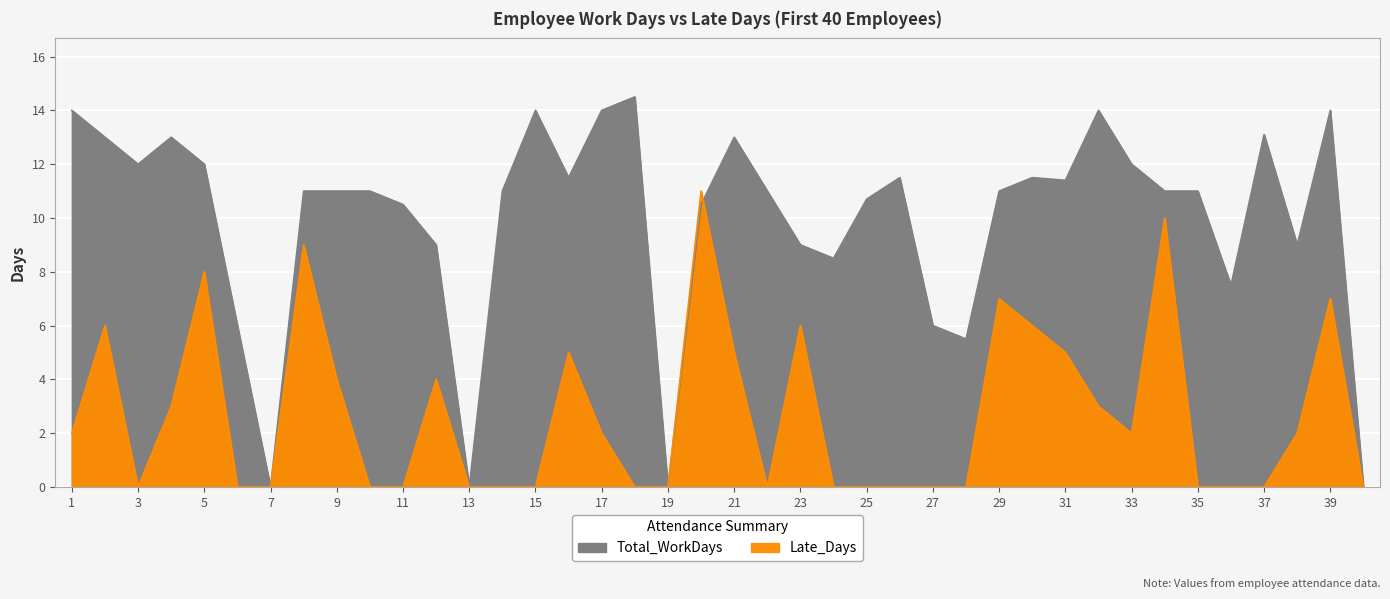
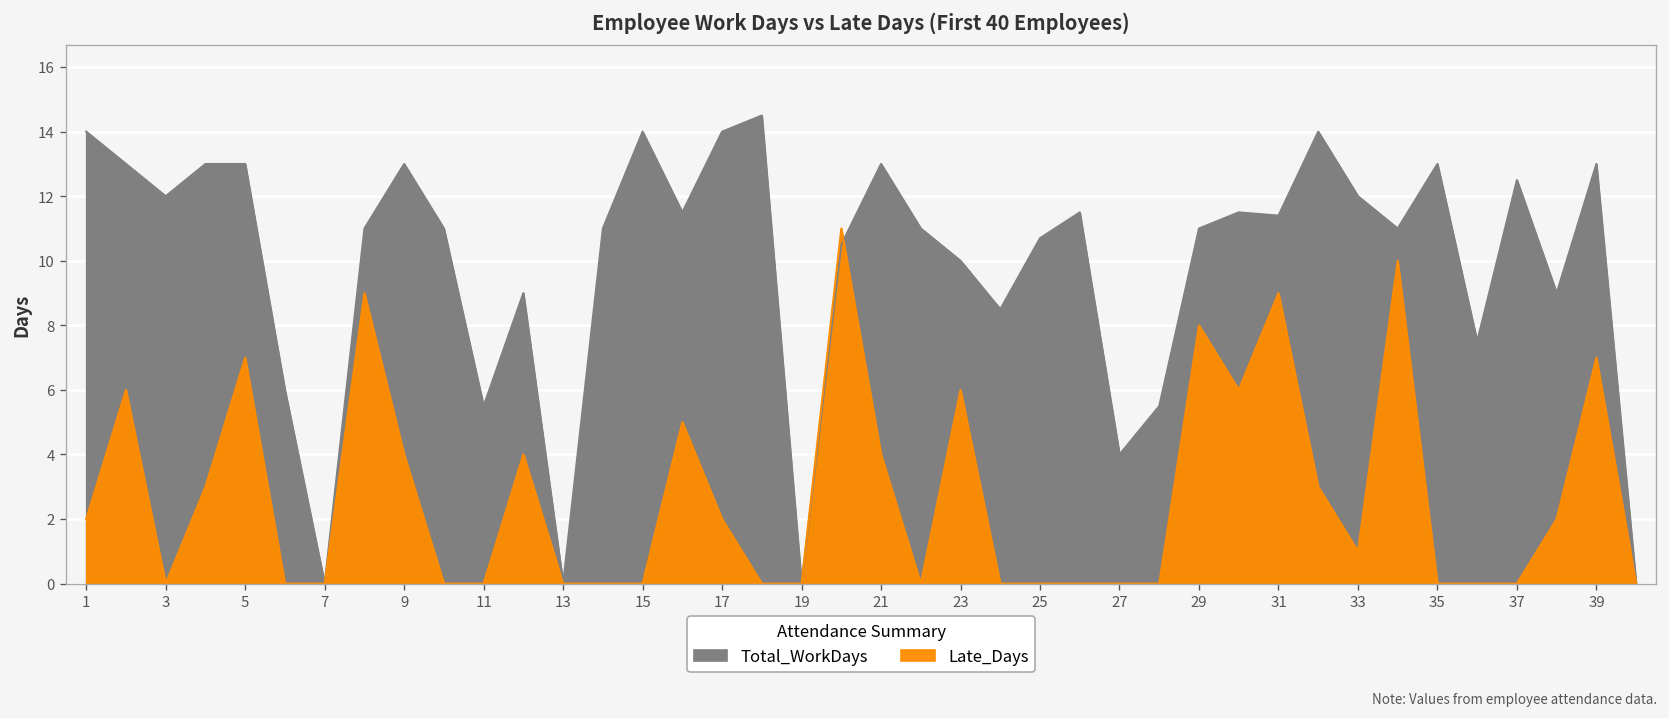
  {
    "Total_WorkDays": {
      "1": 14.0,
      "3": 12.0,
-     "5": 12,
-     "9": 11,
-     "11": 10.5,
+     "5": 13,
+     "9": 13,
+     "11": 5.5,
      "15": 14.0,
      "17": 14.0,
      "21": 13.0,
-     "23": 9,
+     "23": 10,
      "25": 10.7,
-     "27": 6,
+     "27": 4,
      "29": 11.0,
      "31": 11.4,
      "33": 12.0,
-     "35": 11,
-     "37": 13.1,
-     "39": 14
+     "35": 13,
+     "37": 12.5,
+     "39": 13
    },
    "Late_Days": {
      "1": 2,
      "3": 0,
-     "5": 8,
+     "5": 7,
      "9": 4,
      "11": 0,
      "15": 0,
      "17": 2,
-     "21": 5,
+     "21": 4,
      "23": 6,
      "25": 0,
      "27": 0,
-     "29": 7,
-     "31": 5,
-     "33": 2,
+     "29": 8,
+     "31": 9,
+     "33": 1,
      "35": 0,
      "37": 0,
      "39": 7
    }
  }
